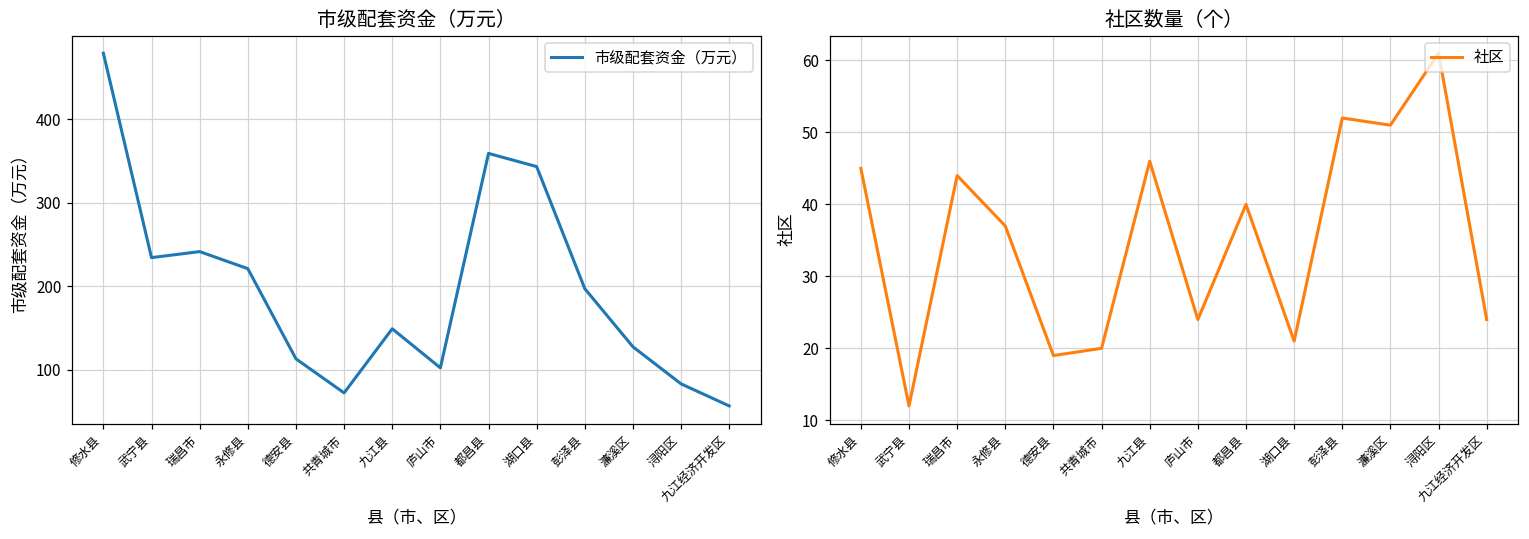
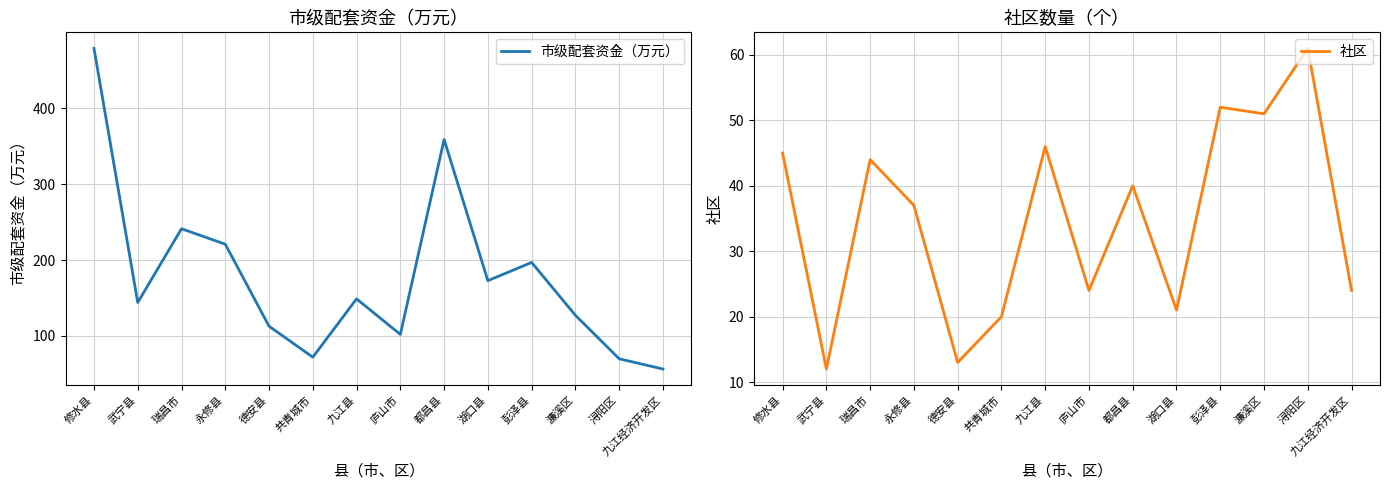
  {
    "市级配套资金（万元）": {
      "修水县": 480,
-     "武宁县": 230,
+     "武宁县": 140,
      "瑞昌市": 240,
      "永修县": 220,
      "德安县": 110,
      "共青城市": 70,
      "九江县": 150,
      "庐山市": 100,
      "都昌县": 360,
-     "湖口县": 340,
+     "湖口县": 170,
      "彭泽县": 200,
      "濂溪区": 130,
-     "浔阳区": 80,
+     "浔阳区": 70,
      "九江经济开发区": 60
    },
    "社区数量（个）": {
      "修水县": 45,
      "武宁县": 12,
      "瑞昌市": 44,
      "永修县": 37,
-     "德安县": 19,
+     "德安县": 13,
      "共青城市": 20,
      "九江县": 46,
      "庐山市": 24,
      "都昌县": 40,
      "湖口县": 21,
      "彭泽县": 52,
      "濂溪区": 51,
      "九江经济开发区": 24
    }
  }
